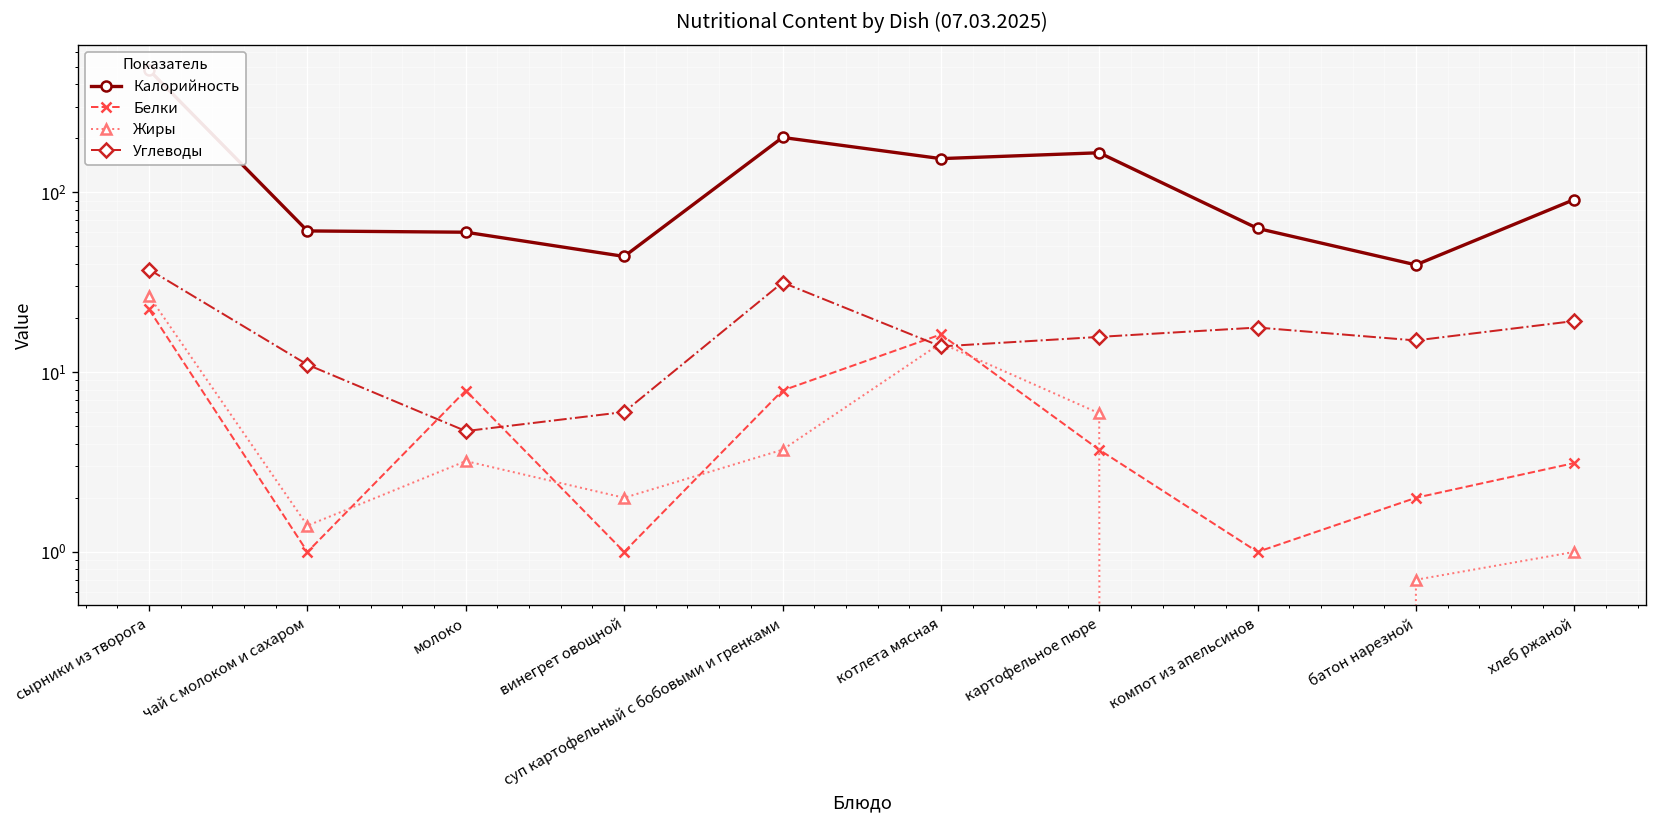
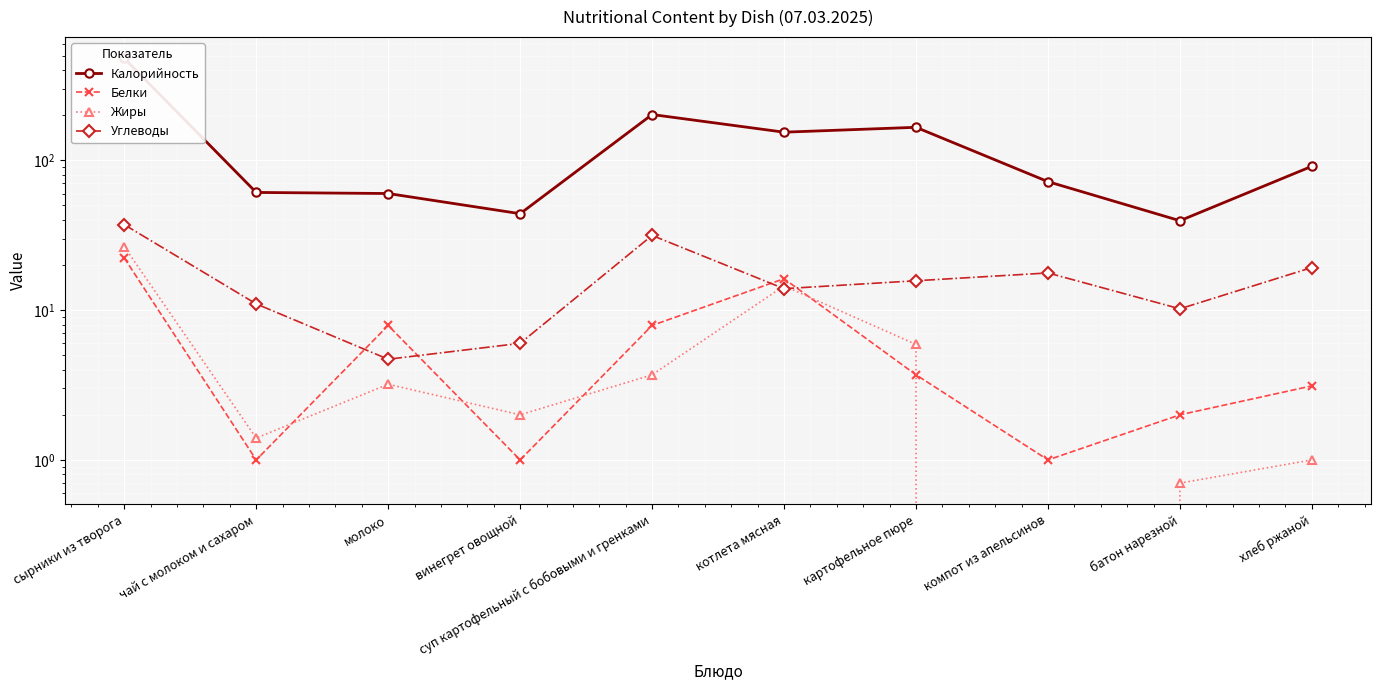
  {
    "Калорийность": {
      "чай с молоком и сахаром": 61,
      "молоко": 60,
      "винегрет овощной": 44,
      "суп картофельный с бобовыми и гренками": 200,
      "котлета мясная": 150,
      "картофельное пюре": 170,
-     "компот из апельсинов": 63,
+     "компот из апельсинов": 70,
      "батон нарезной": 40,
      "хлеб ржаной": 90
    },
    "Белки": {
      "сырники из творога": 22,
      "чай с молоком и сахаром": 1,
      "молоко": 8,
      "винегрет овощной": 1,
      "суп картофельный с бобовыми и гренками": 8,
      "котлета мясная": 16,
      "картофельное пюре": 3.7,
      "компот из апельсинов": 1,
      "батон нарезной": 2,
      "хлеб ржаной": 3.1
    },
    "Жиры": {
      "сырники из творога": 27,
      "чай с молоком и сахаром": 1.4,
      "молоко": 3.2,
      "винегрет овощной": 2,
      "суп картофельный с бобовыми и гренками": 3.7,
      "котлета мясная": 15,
      "картофельное пюре": 6,
      "батон нарезной": 0.7,
      "хлеб ржаной": 1
    },
    "Углеводы": {
      "сырники из творога": 37,
      "чай с молоком и сахаром": 11,
      "молоко": 4.7,
      "винегрет овощной": 6,
      "суп картофельный с бобовыми и гренками": 32,
      "котлета мясная": 14,
      "картофельное пюре": 16,
      "компот из апельсинов": 18,
-     "батон нарезной": 15,
+     "батон нарезной": 10,
      "хлеб ржаной": 19
    }
  }
